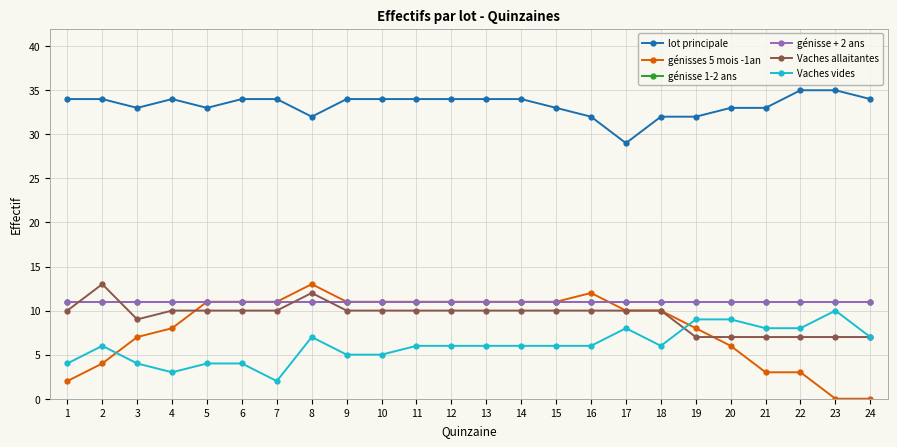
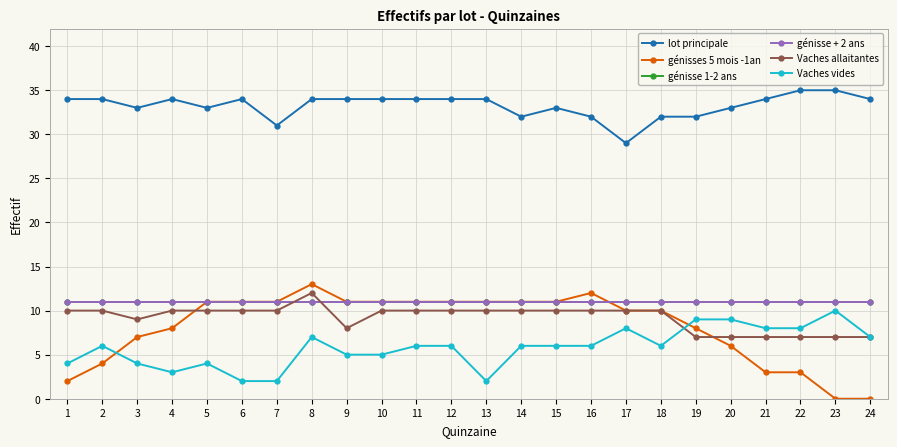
  {
    "lot principale": {
      "1": 34,
      "2": 34,
      "3": 33,
      "4": 34,
      "5": 33,
      "6": 34,
-     "7": 34,
-     "8": 32,
+     "7": 31,
+     "8": 34,
      "9": 34,
      "10": 34,
      "11": 34,
      "12": 34,
      "13": 34,
-     "14": 34,
+     "14": 32,
      "15": 33,
      "16": 32,
      "17": 29,
      "18": 32,
      "19": 32,
      "20": 33,
-     "21": 33,
+     "21": 34,
      "22": 35,
      "23": 35,
      "24": 34
    },
    "génisses 5 mois -1an": {
      "1": 2,
      "2": 4,
      "3": 7,
      "4": 8,
      "8": 13,
      "16": 12,
      "19": 8,
      "20": 6,
      "21": 3,
      "22": 3,
      "23": 0,
      "24": 0
    },
    "génisse + 2 ans": {
      "1": 11,
      "2": 11,
      "3": 11,
      "4": 11,
      "8": 11,
      "16": 11,
      "17": 11,
      "18": 11,
      "19": 11,
      "20": 11,
      "21": 11,
      "22": 11,
      "23": 11,
      "24": 11
    },
    "Vaches allaitantes": {
      "1": 10,
-     "2": 13,
+     "2": 10,
      "3": 9,
      "4": 10,
      "5": 10,
      "6": 10,
      "7": 10,
      "8": 12,
-     "9": 10,
+     "9": 8,
      "10": 10,
      "11": 10,
      "12": 10,
      "13": 10,
      "14": 10,
      "15": 10,
      "16": 10,
      "19": 7,
      "20": 7,
      "21": 7,
      "22": 7,
      "23": 7
    },
    "Vaches vides": {
      "1": 4,
      "2": 6,
      "3": 4,
      "4": 3,
      "5": 4,
-     "6": 4,
+     "6": 2,
      "7": 2,
      "8": 7,
      "9": 5,
      "10": 5,
      "11": 6,
      "12": 6,
-     "13": 6,
+     "13": 2,
      "14": 6,
      "15": 6,
      "16": 6,
      "17": 8,
      "18": 6,
      "19": 9,
      "20": 9,
      "21": 8,
      "22": 8,
      "23": 10
    }
  }
